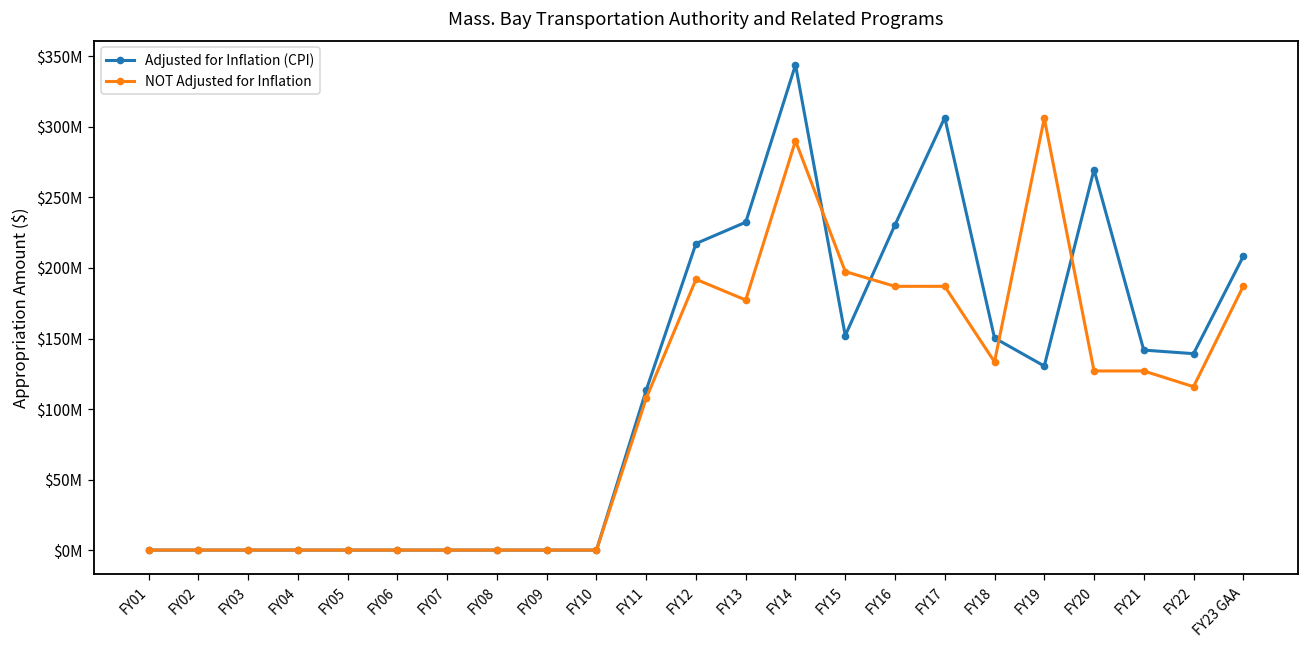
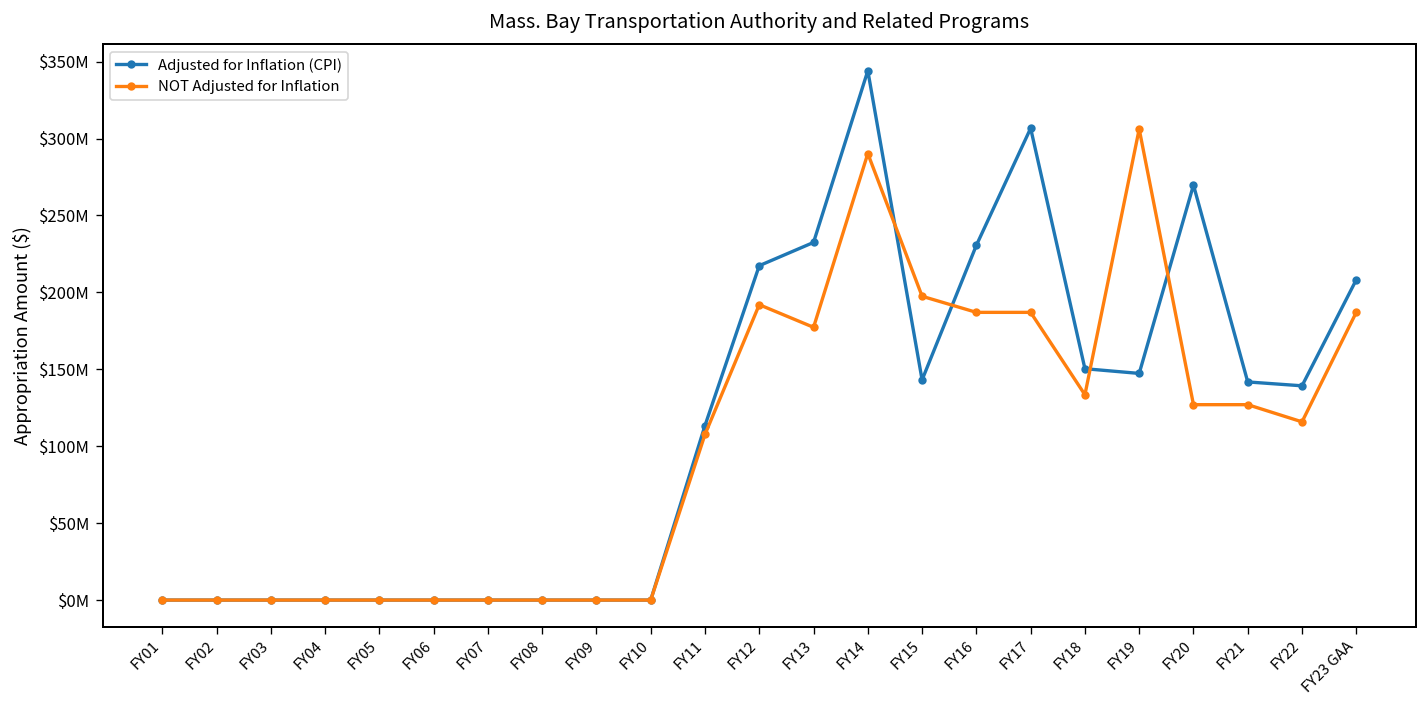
  {
    "Adjusted for Inflation (CPI)": {
      "FY11": "$113000000",
      "FY12": "$217000000",
      "FY13": "$232000000",
      "FY14": "$344000000",
-     "FY15": "$152000000",
+     "FY15": "$143000000",
      "FY16": "$231000000",
      "FY17": "$307000000",
      "FY18": "$150000000",
-     "FY19": "$130000000",
+     "FY19": "$147000000",
      "FY20": "$270000000",
      "FY21": "$142000000",
      "FY22": "$139000000",
      "FY23 GAA": "$208000000"
    },
    "NOT Adjusted for Inflation": {
      "FY11": "$108000000",
      "FY12": "$192000000",
      "FY13": "$177000000",
      "FY14": "$290000000",
      "FY15": "$197000000",
      "FY16": "$187000000",
      "FY17": "$187000000",
      "FY18": "$133000000",
      "FY19": "$306000000",
      "FY20": "$127000000",
      "FY21": "$127000000",
      "FY22": "$116000000",
      "FY23 GAA": "$187000000"
    }
  }
